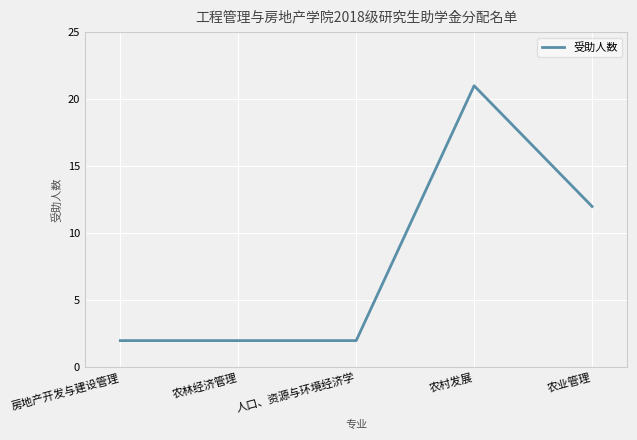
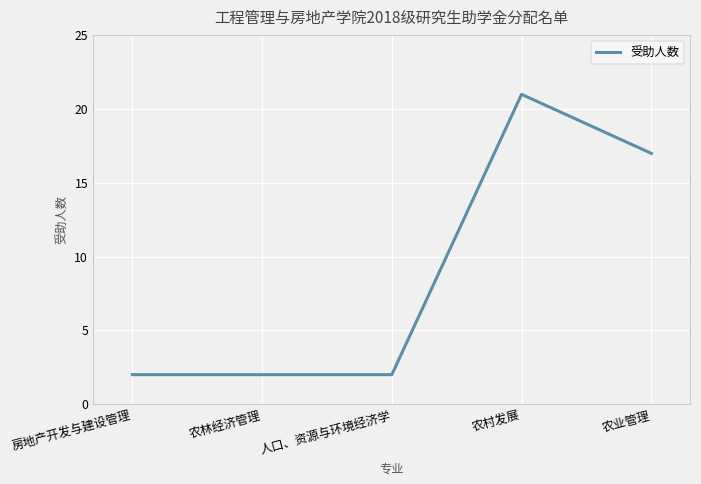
  {
    "房地产开发与建设管理": 2,
    "农林经济管理": 2,
    "人口、资源与环境经济学": 2,
    "农村发展": 21,
-   "农业管理": 12
+   "农业管理": 17
  }
